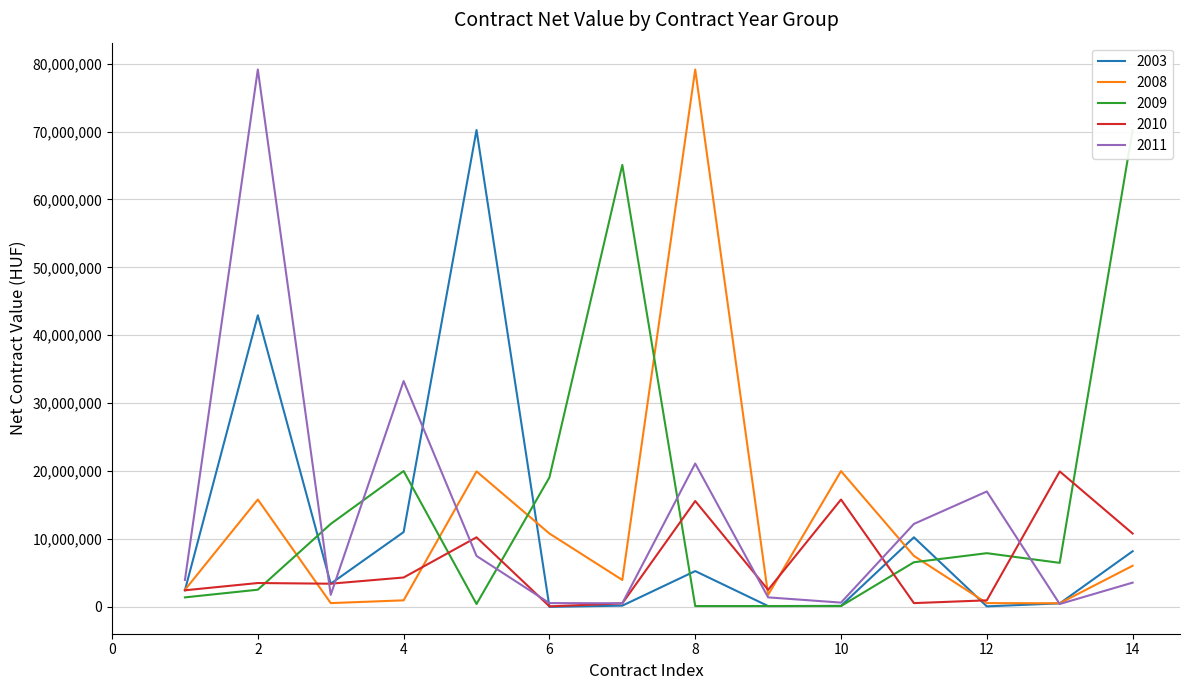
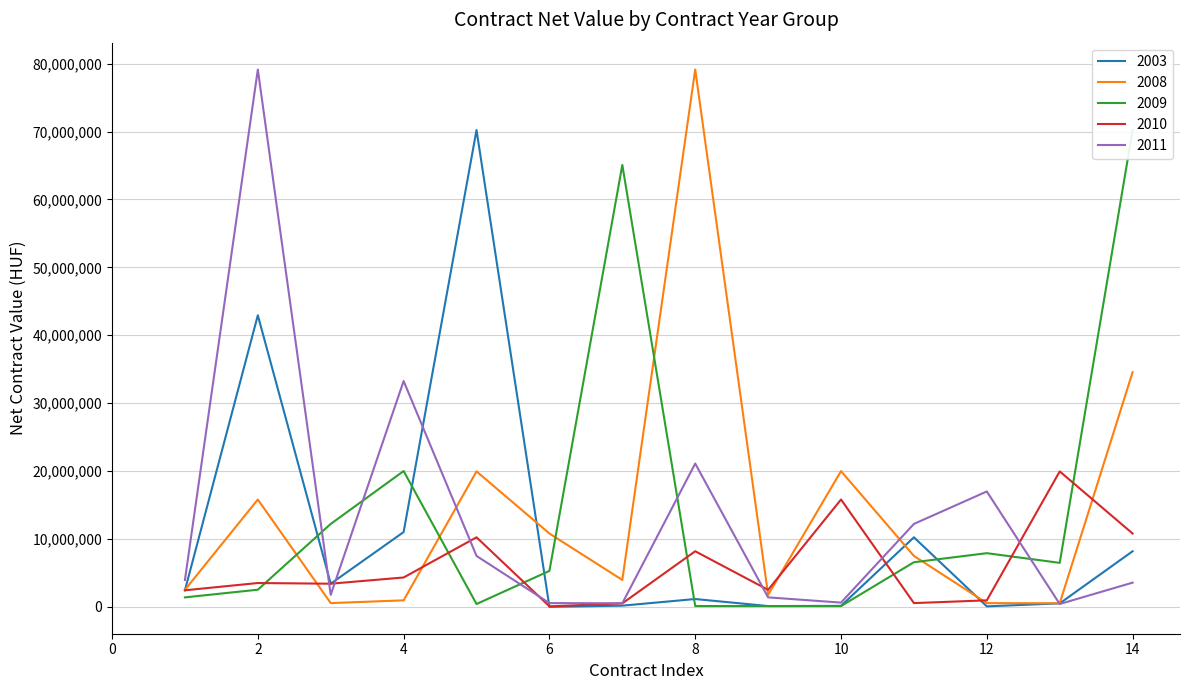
  {
    "2003": {
      "2": "43,000,000",
      "4": "11,000,000",
-     "8": "5,000,000",
+     "8": "1,000,000",
      "12": "0",
      "14": "8,000,000"
    },
    "2008": {
      "2": "16,000,000",
      "4": "1,000,000",
      "6": "11,000,000",
      "8": "79,000,000",
      "10": "20,000,000",
      "12": "1,000,000",
-     "14": "6,000,000"
+     "14": "35,000,000"
    },
    "2009": {
      "2": "3,000,000",
      "4": "20,000,000",
-     "6": "19,000,000",
+     "6": "5,000,000",
      "8": "0",
      "12": "8,000,000"
    },
    "2010": {
      "2": "4,000,000",
      "4": "4,000,000",
-     "8": "16,000,000",
+     "8": "8,000,000",
      "10": "16,000,000",
      "12": "1,000,000",
      "14": "11,000,000"
    },
    "2011": {
      "2": "79,000,000",
      "4": "33,000,000",
      "6": "1,000,000",
      "8": "21,000,000",
      "10": "1,000,000",
      "12": "17,000,000",
      "14": "4,000,000"
    }
  }
